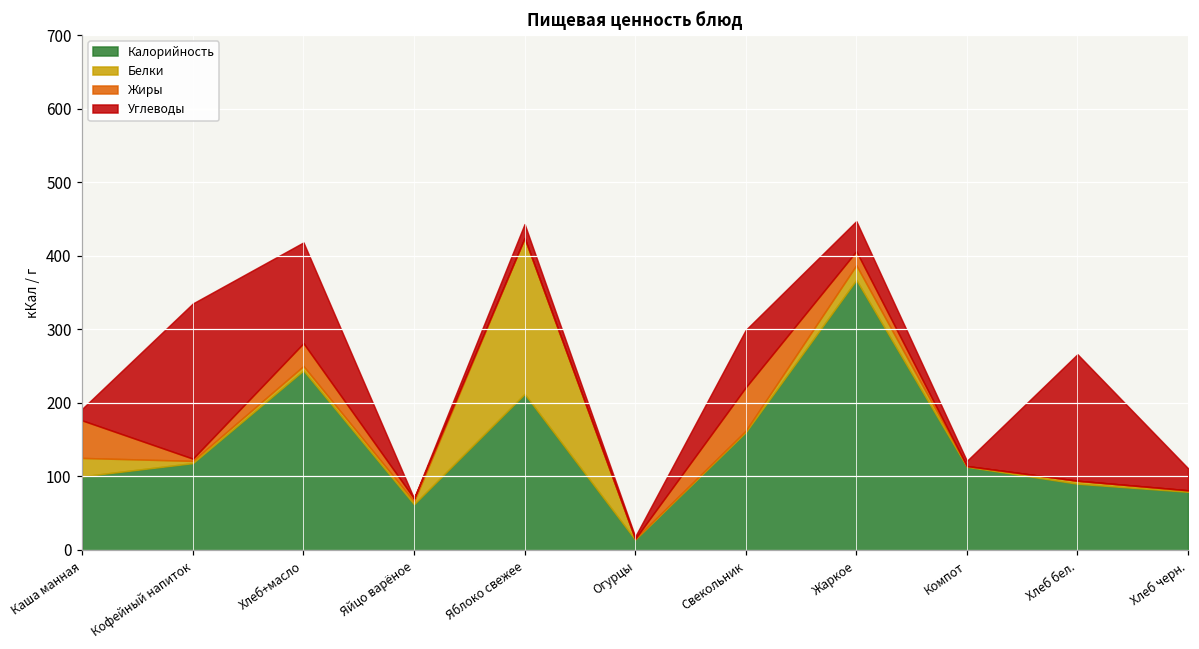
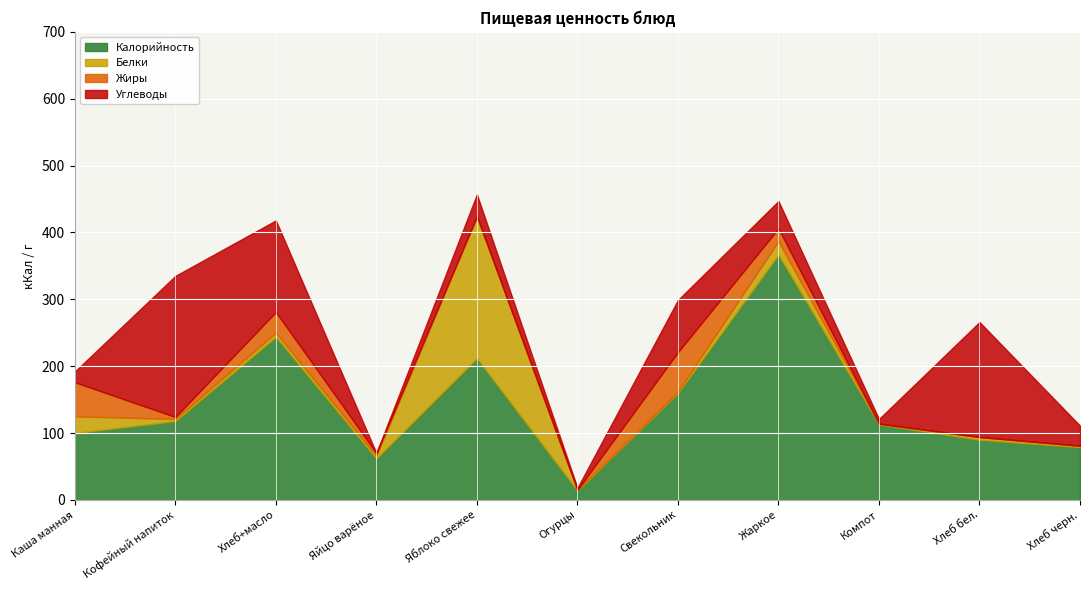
  {
    "Калорийность": {
      "Каша манная": 100,
      "Хлеб+масло": 240,
      "Яйцо варёное": 60,
      "Яблоко свежее": 210,
      "Жаркое": 370,
      "Хлеб бел.": 90
    },
    "Белки": {
      "Каша манная": 30,
      "Хлеб+масло": 10,
      "Яйцо варёное": 0,
      "Жаркое": 20
    },
    "Жиры": {
      "Каша манная": 50,
      "Хлеб+масло": 30,
      "Свекольник": 60,
      "Жаркое": 20
    },
    "Углеводы": {
      "Каша манная": 20,
      "Кофейный напиток": 210,
      "Хлеб+масло": 140,
-     "Яблоко свежее": 20,
+     "Яблоко свежее": 30,
      "Свекольник": 80,
      "Жаркое": 40,
      "Компот": 10,
      "Хлеб бел.": 170,
      "Хлеб черн.": 30
    }
  }
